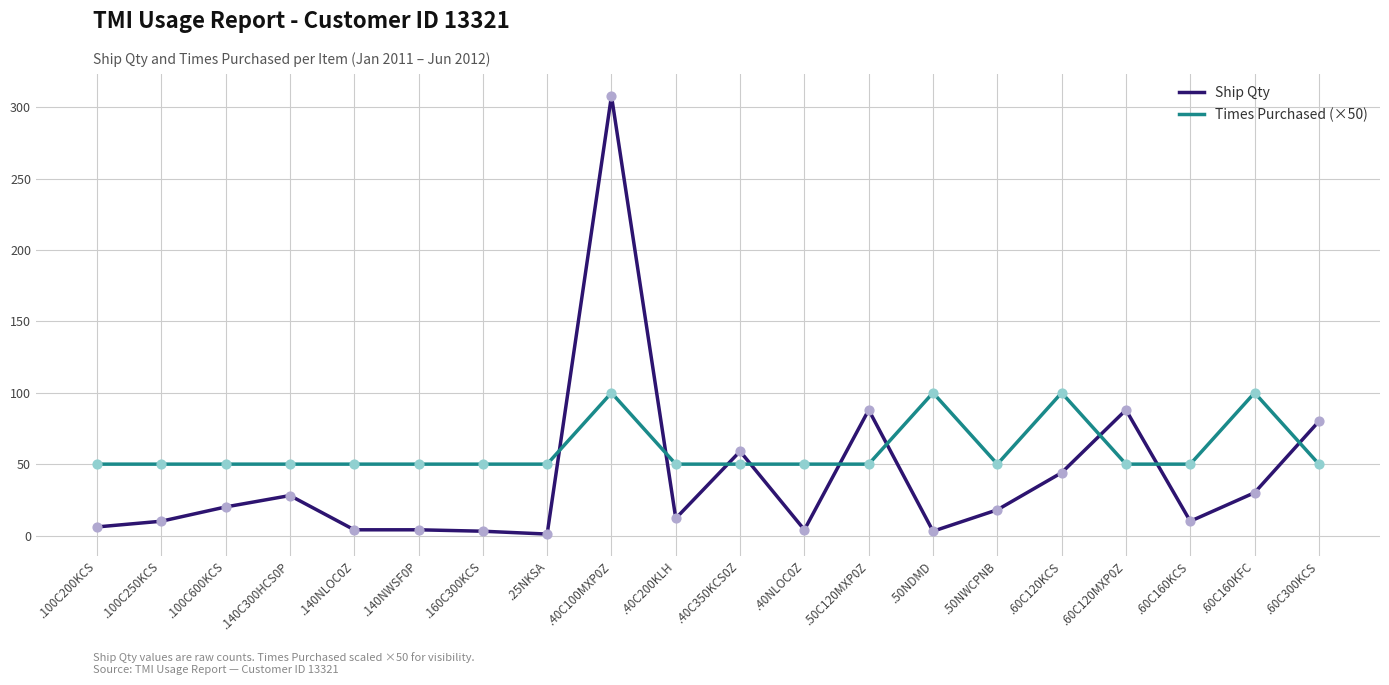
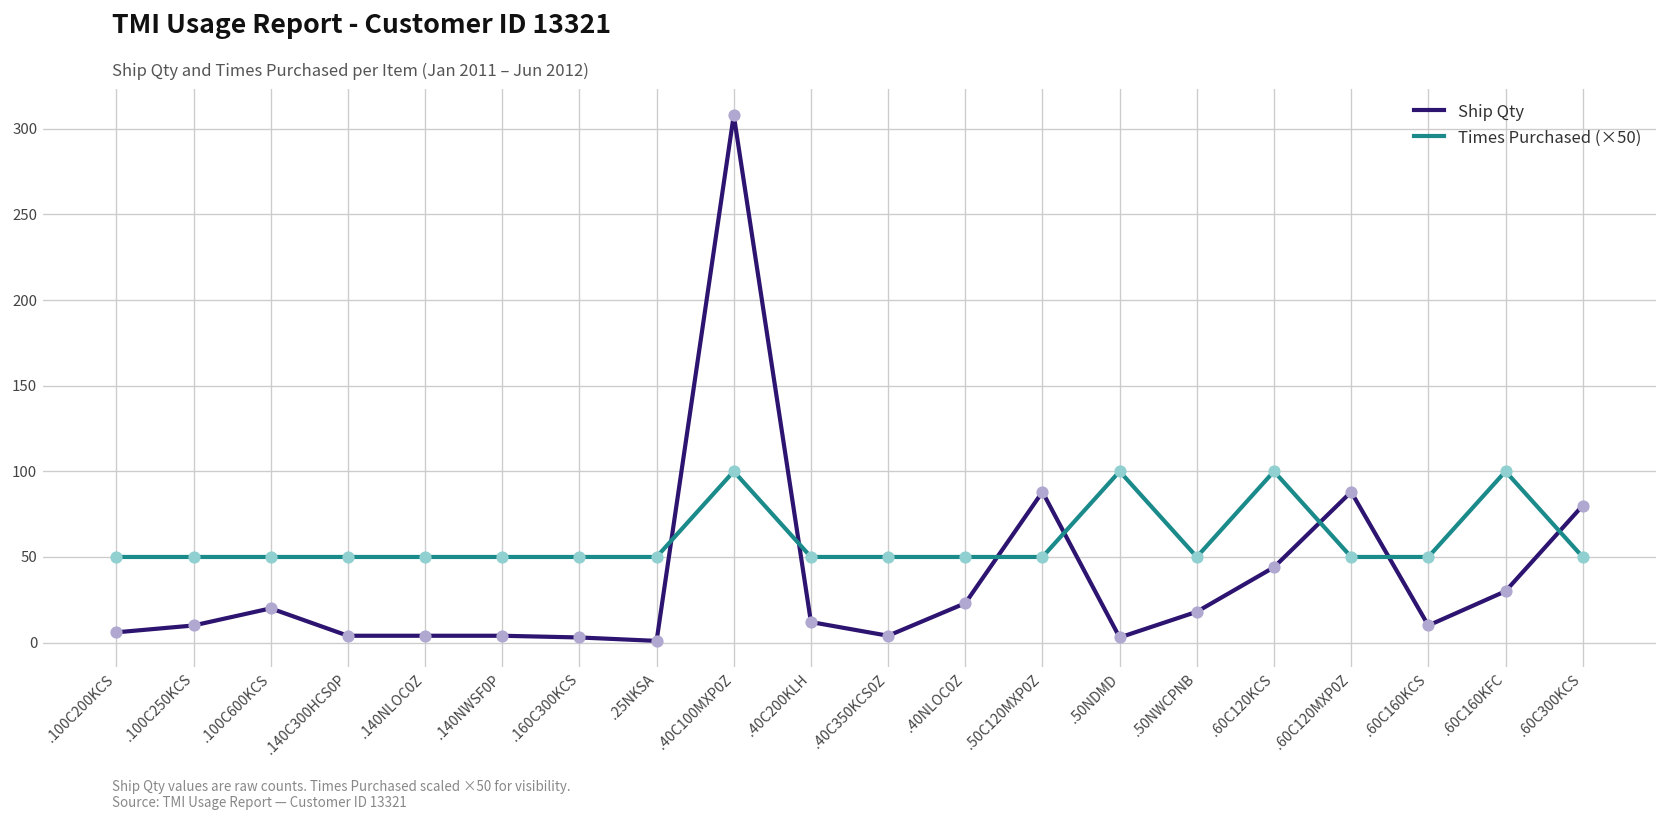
  {
    "Ship Qty": {
      ".100C200KCS": 6,
      ".100C250KCS": 10,
      ".100C600KCS": 20,
-     ".140C300HCS0P": 28,
+     ".140C300HCS0P": 4,
      ".140NLOC0Z": 4,
      ".140NWSF0P": 4,
      ".160C300KCS": 3,
      ".25NKSA": 1,
      ".40C100MXP0Z": 308,
      ".40C200KLH": 12,
-     ".40C350KCS0Z": 59,
-     ".40NLOC0Z": 4,
+     ".40C350KCS0Z": 4,
+     ".40NLOC0Z": 23,
      ".50C120MXP0Z": 88,
      ".50NDMD": 3,
      ".50NWCPNB": 18,
      ".60C120KCS": 44,
      ".60C120MXP0Z": 88,
      ".60C160KCS": 10,
      ".60C160KFC": 30,
      ".60C300KCS": 80
    },
    "Times Purchased (×50)": {
      ".100C200KCS": 50,
      ".100C250KCS": 50,
      ".100C600KCS": 50,
      ".140C300HCS0P": 50,
      ".140NLOC0Z": 50,
      ".140NWSF0P": 50,
      ".160C300KCS": 50,
      ".25NKSA": 50,
      ".40C100MXP0Z": 100,
      ".40C200KLH": 50,
      ".40C350KCS0Z": 50,
      ".40NLOC0Z": 50,
      ".50C120MXP0Z": 50,
      ".50NDMD": 100,
      ".50NWCPNB": 50,
      ".60C120KCS": 100,
      ".60C120MXP0Z": 50,
      ".60C160KCS": 50,
      ".60C160KFC": 100,
      ".60C300KCS": 50
    }
  }
